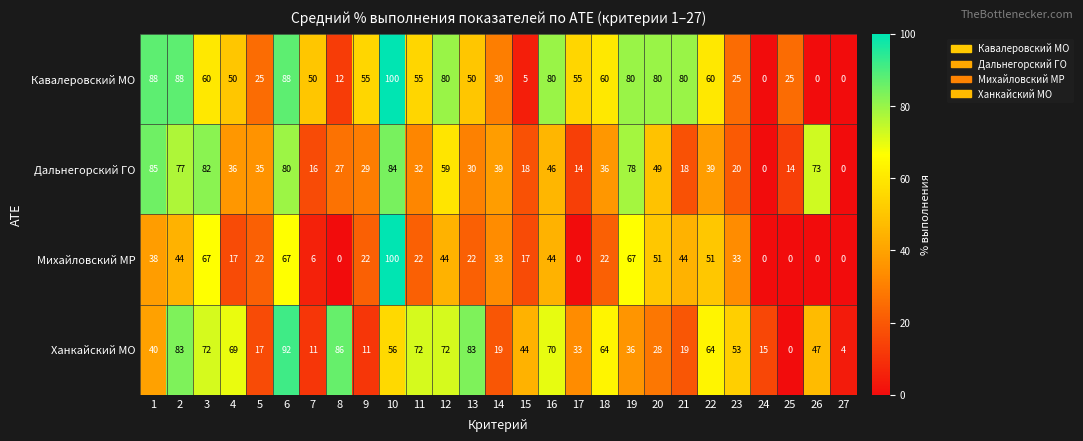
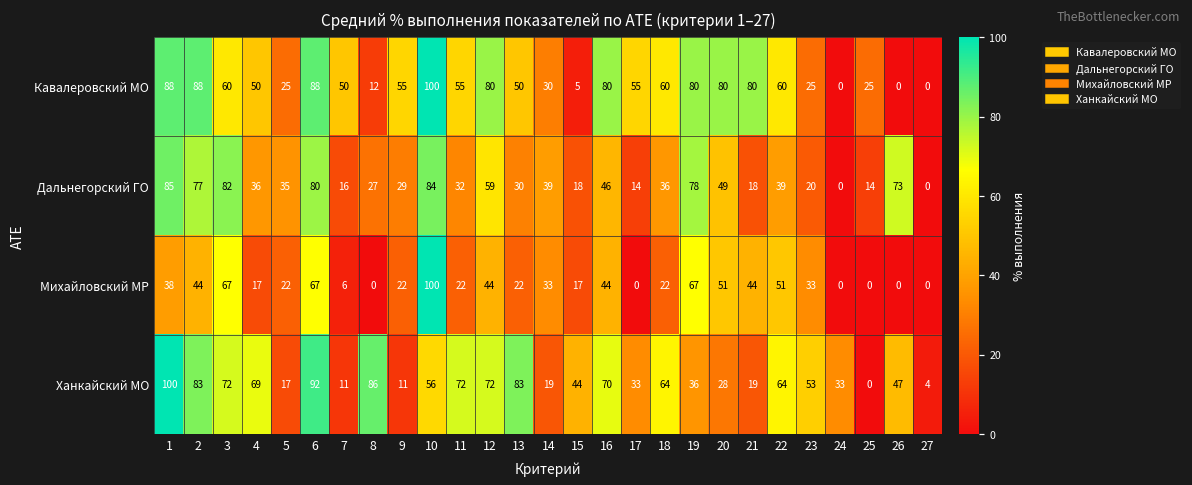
  {
    "Кавалеровский МО": {
      "1": 88,
      "2": 88,
      "3": 60,
      "4": 50,
      "5": 25,
      "6": 88,
      "7": 50,
      "8": 12,
      "9": 55,
      "10": 100,
      "11": 55,
      "12": 80,
      "13": 50,
      "14": 30,
      "15": 5,
      "16": 80,
      "17": 55,
      "18": 60,
      "19": 80,
      "20": 80,
      "21": 80,
      "22": 60,
      "23": 25,
      "24": 0,
      "25": 25,
      "26": 0,
      "27": 0
    },
    "Дальнегорский ГО": {
      "1": 85,
      "2": 77,
      "3": 82,
      "4": 36,
      "5": 35,
      "6": 80,
      "7": 16,
      "8": 27,
      "9": 29,
      "10": 84,
      "11": 32,
      "12": 59,
      "13": 30,
      "14": 39,
      "15": 18,
      "16": 46,
      "17": 14,
      "18": 36,
      "19": 78,
      "20": 49,
      "21": 18,
      "22": 39,
      "23": 20,
      "24": 0,
      "25": 14,
      "26": 73,
      "27": 0
    },
    "Михайловский МР": {
      "1": 38,
      "2": 44,
      "3": 67,
      "4": 17,
      "5": 22,
      "6": 67,
      "7": 6,
      "8": 0,
      "9": 22,
      "10": 100,
      "11": 22,
      "12": 44,
      "13": 22,
      "14": 33,
      "15": 17,
      "16": 44,
      "17": 0,
      "18": 22,
      "19": 67,
      "20": 51,
      "21": 44,
      "22": 51,
      "23": 33,
      "24": 0,
      "25": 0,
      "26": 0,
      "27": 0
    },
    "Ханкайский МО": {
-     "1": 40,
+     "1": 100,
      "2": 83,
      "3": 72,
      "4": 69,
      "5": 17,
      "6": 92,
      "7": 11,
      "8": 86,
      "9": 11,
      "10": 56,
      "11": 72,
      "12": 72,
      "13": 83,
      "14": 19,
      "15": 44,
      "16": 70,
      "17": 33,
      "18": 64,
      "19": 36,
      "20": 28,
      "21": 19,
      "22": 64,
      "23": 53,
-     "24": 15,
+     "24": 33,
      "25": 0,
      "26": 47,
      "27": 4
    }
  }
